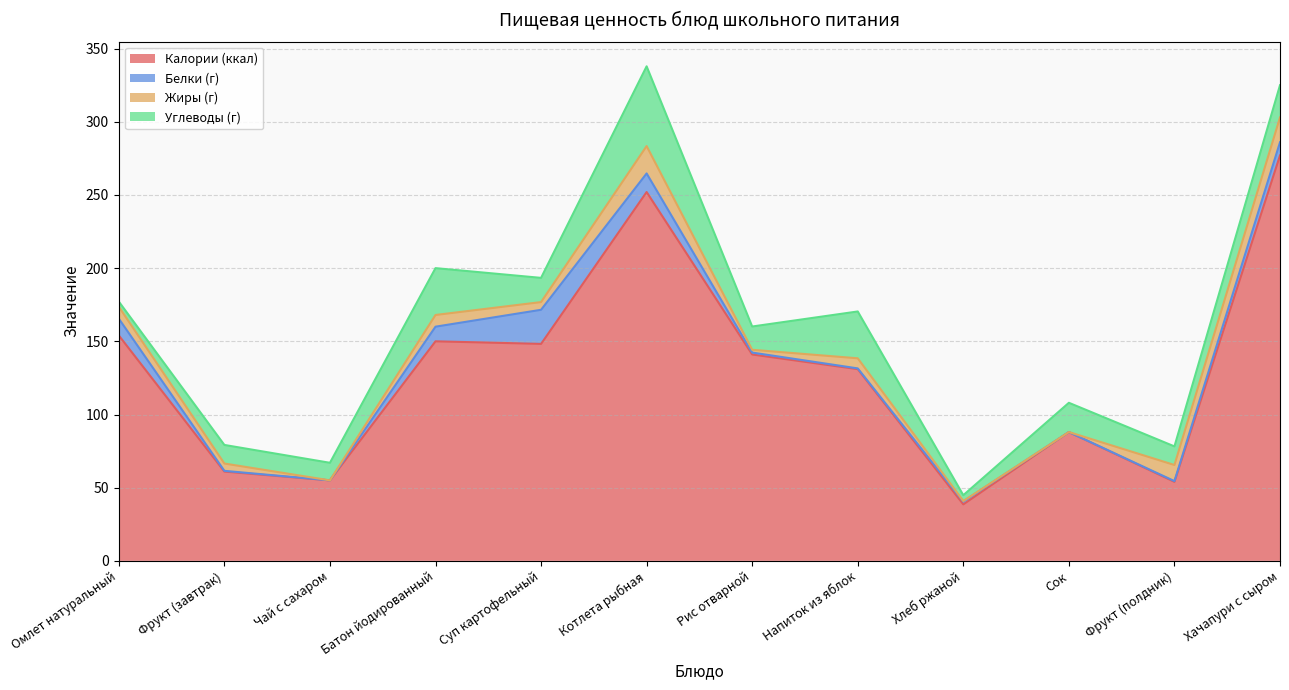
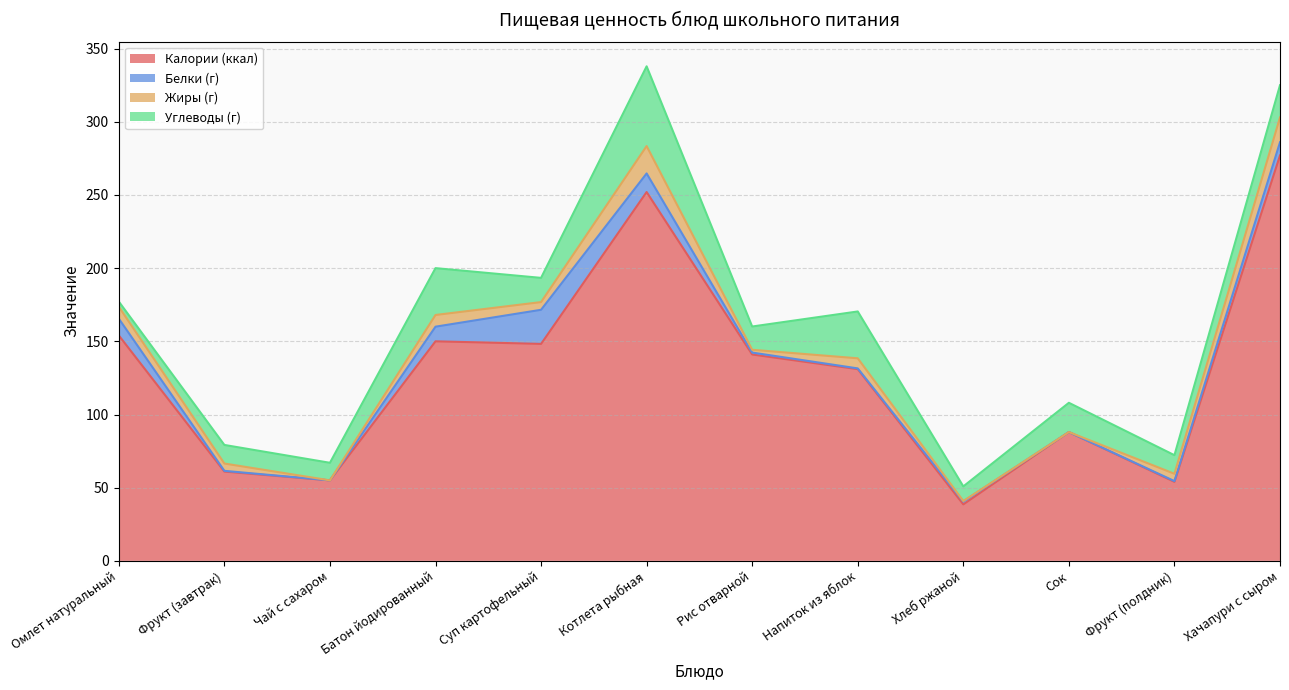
  {
    "Калории (ккал)": {
      "Омлет натуральный": 154,
      "Батон йодированный": 150,
      "Суп картофельный": 148,
      "Котлета рыбная": 252,
      "Хлеб ржаной": 39,
      "Хачапури с сыром": 277
    },
    "Белки (г)": {
      "Омлет натуральный": 11,
      "Батон йодированный": 10,
      "Суп картофельный": 23,
      "Котлета рыбная": 13,
      "Хачапури с сыром": 9
    },
    "Жиры (г)": {
      "Омлет натуральный": 8,
      "Фрукт (завтрак)": 5,
      "Батон йодированный": 8,
      "Суп картофельный": 5,
      "Котлета рыбная": 19,
      "Рис отварной": 2,
      "Напиток из яблок": 7,
-     "Фрукт (полдник)": 11,
+     "Фрукт (полдник)": 5,
      "Хачапури с сыром": 17
    },
    "Углеводы (г)": {
      "Омлет натуральный": 4,
      "Фрукт (завтрак)": 13,
      "Чай с сахаром": 12,
      "Батон йодированный": 32,
      "Суп картофельный": 17,
      "Котлета рыбная": 55,
      "Рис отварной": 16,
      "Напиток из яблок": 32,
-     "Хлеб ржаной": 4,
+     "Хлеб ржаной": 10,
      "Сок": 20,
      "Фрукт (полдник)": 13,
      "Хачапури с сыром": 22
    }
  }
